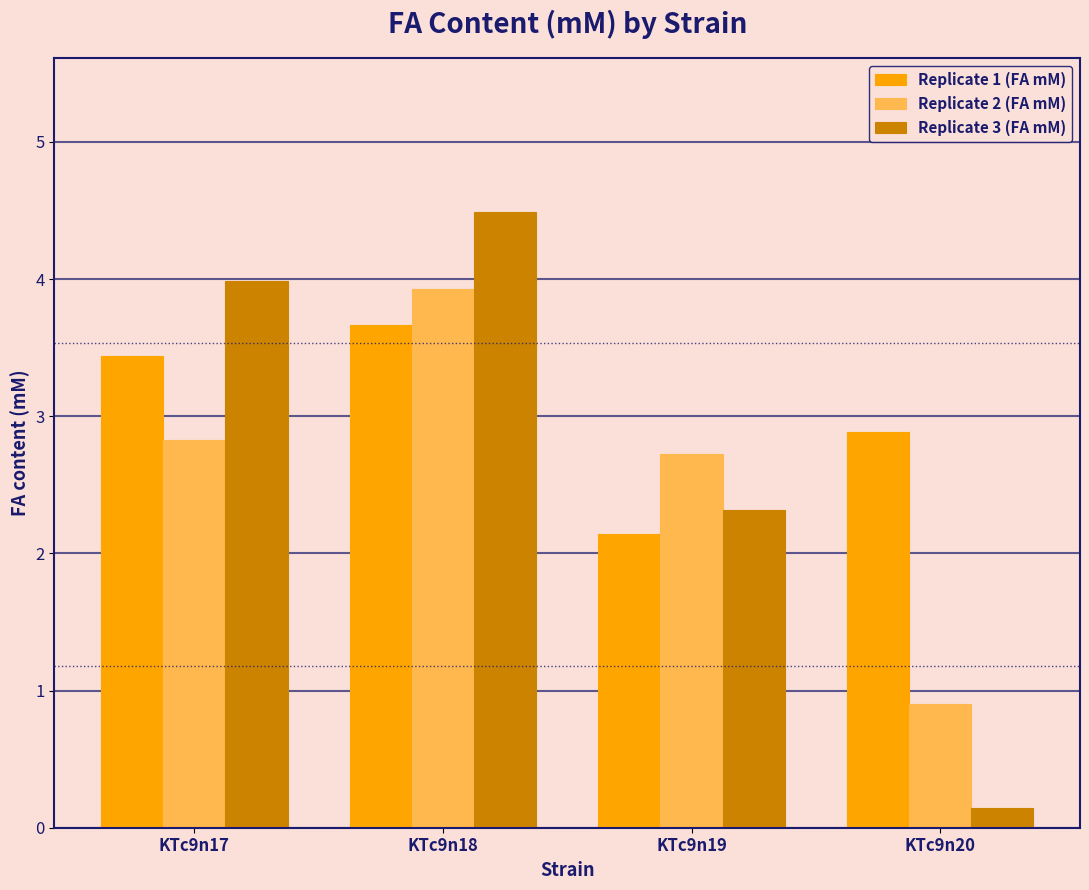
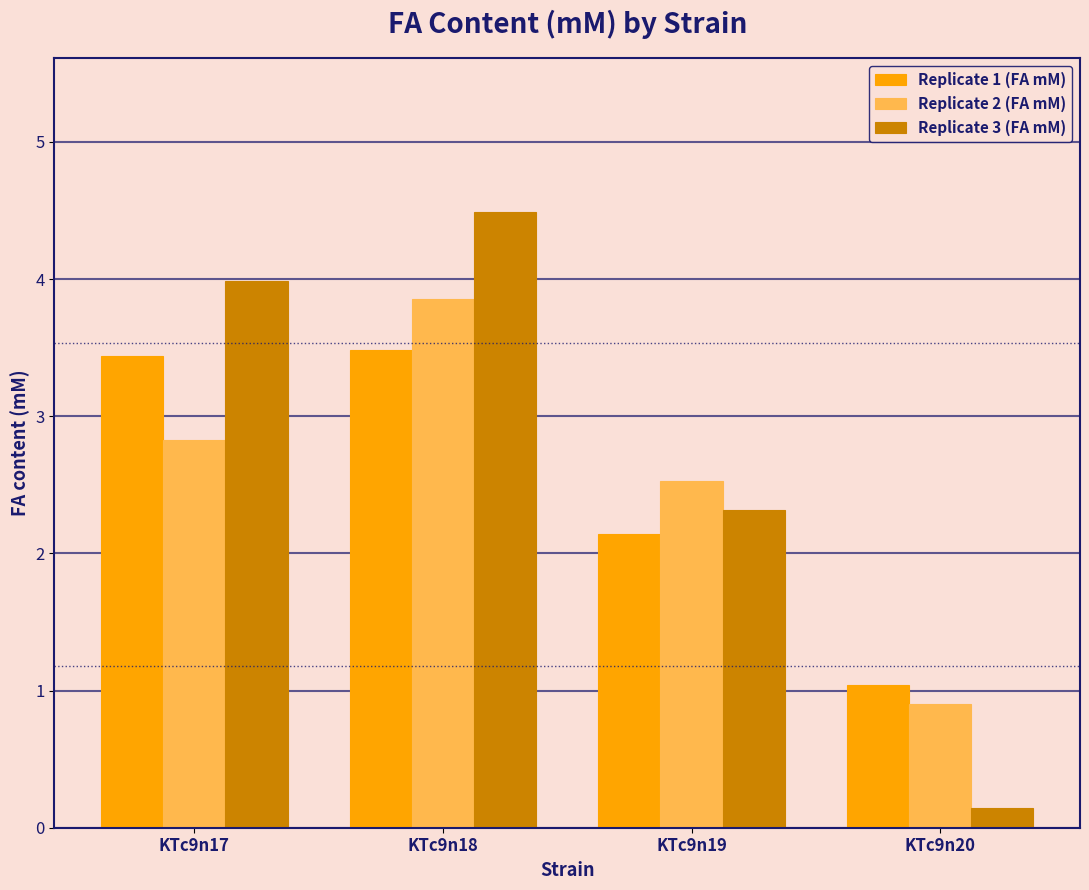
  {
    "Replicate 1 (FA mM)": {
      "KTc9n17": 3.44,
-     "KTc9n18": 3.66,
+     "KTc9n18": 3.48,
      "KTc9n19": 2.14,
-     "KTc9n20": 2.89
+     "KTc9n20": 1.04
    },
    "Replicate 2 (FA mM)": {
      "KTc9n17": 2.83,
-     "KTc9n18": 3.93,
-     "KTc9n19": 2.72,
+     "KTc9n18": 3.86,
+     "KTc9n19": 2.53,
      "KTc9n20": 0.90
    },
    "Replicate 3 (FA mM)": {
      "KTc9n17": 3.98,
      "KTc9n18": 4.49,
      "KTc9n19": 2.32,
      "KTc9n20": 0.14
    }
  }
